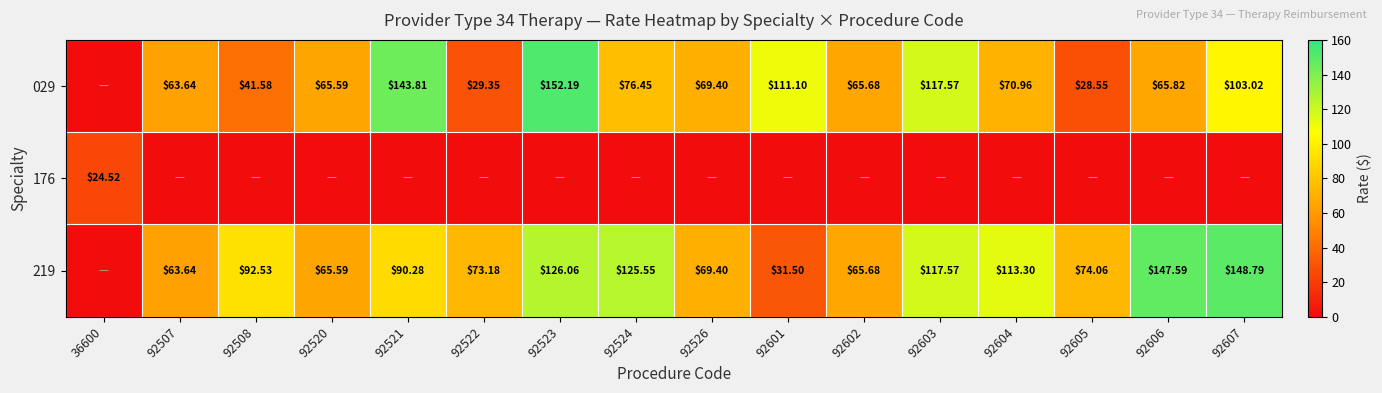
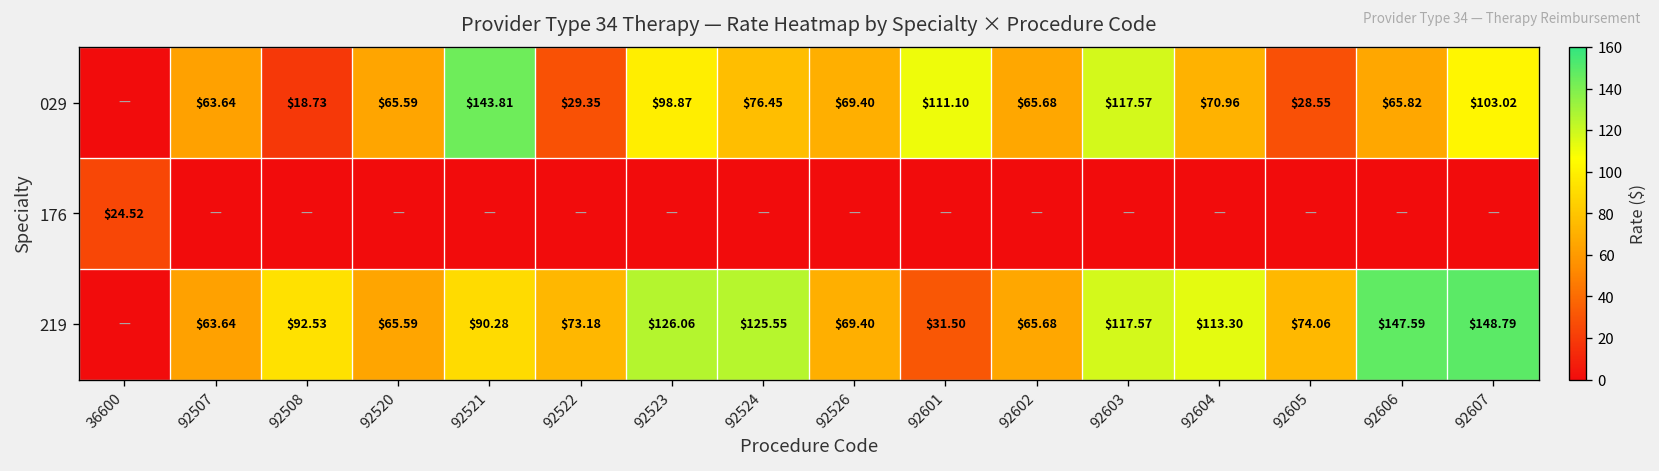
  {
    "029": {
      "92507": "$63.64",
-     "92508": "$41.58",
+     "92508": "$18.73",
      "92520": "$65.59",
      "92521": "$143.81",
      "92522": "$29.35",
-     "92523": "$152.19",
+     "92523": "$98.87",
      "92524": "$76.45",
      "92526": "$69.40",
      "92601": "$111.10",
      "92602": "$65.68",
      "92603": "$117.57",
      "92604": "$70.96",
      "92605": "$28.55",
      "92606": "$65.82",
      "92607": "$103.02"
    },
    "176": {
      "36600": "$24.52"
    },
    "219": {
      "92507": "$63.64",
      "92508": "$92.53",
      "92520": "$65.59",
      "92521": "$90.28",
      "92522": "$73.18",
      "92523": "$126.06",
      "92524": "$125.55",
      "92526": "$69.40",
      "92601": "$31.50",
      "92602": "$65.68",
      "92603": "$117.57",
      "92604": "$113.30",
      "92605": "$74.06",
      "92606": "$147.59",
      "92607": "$148.79"
    }
  }
